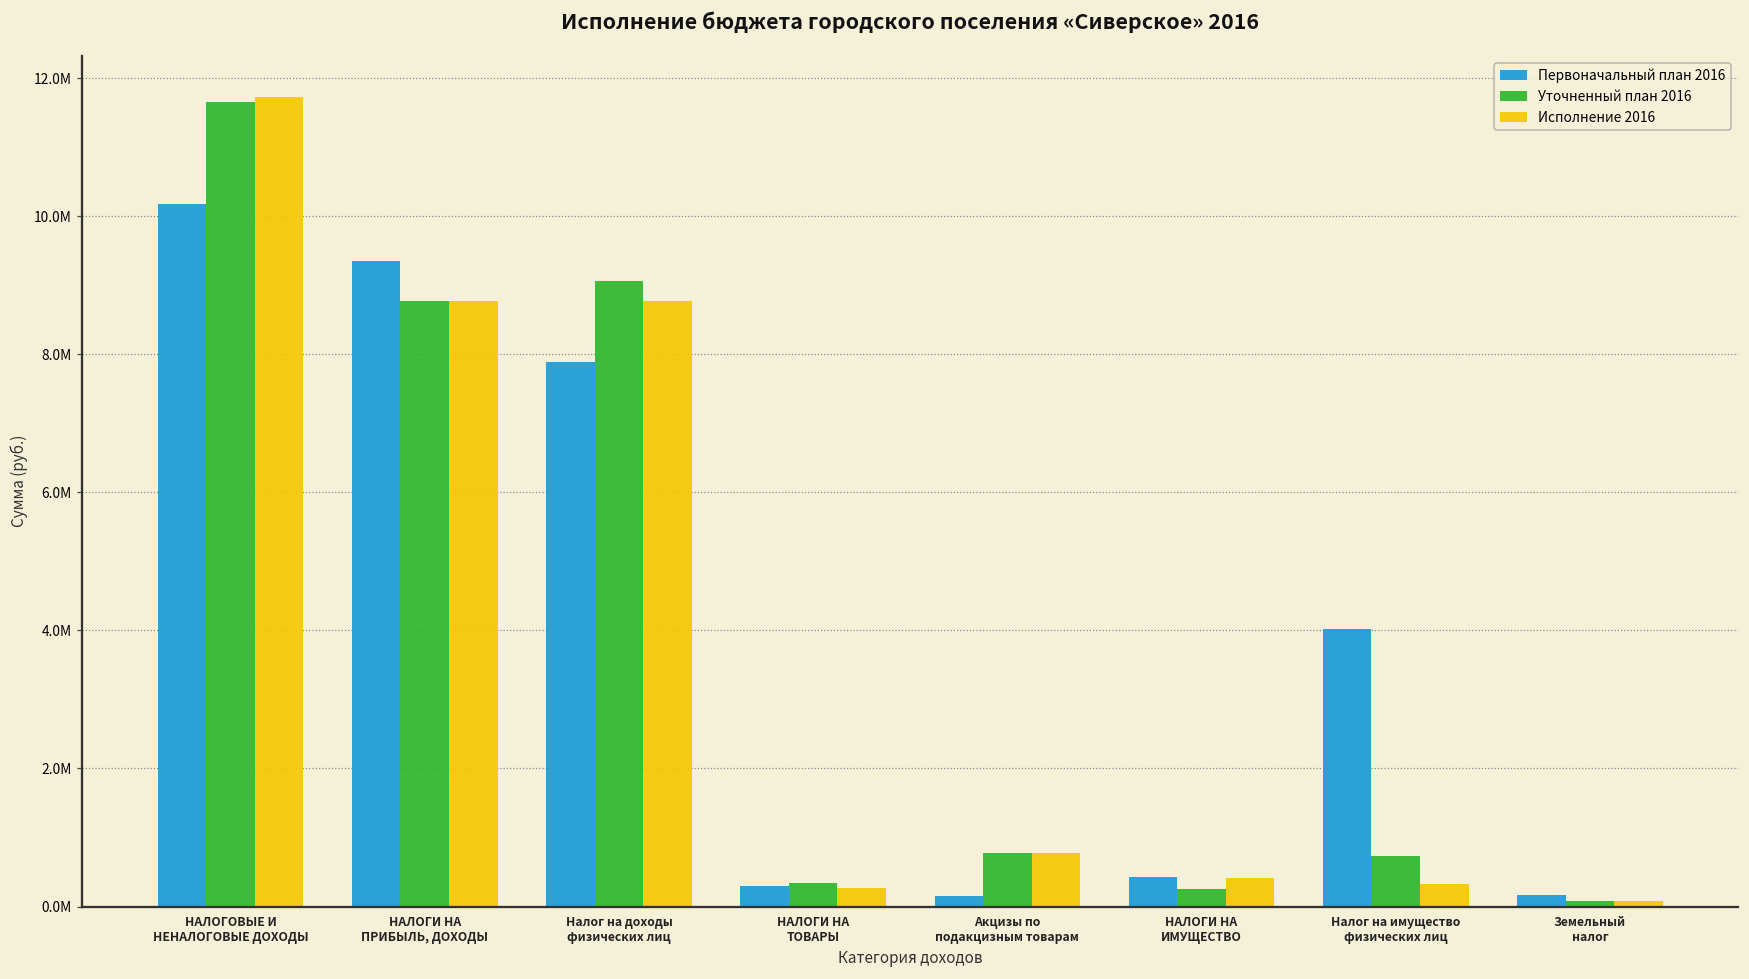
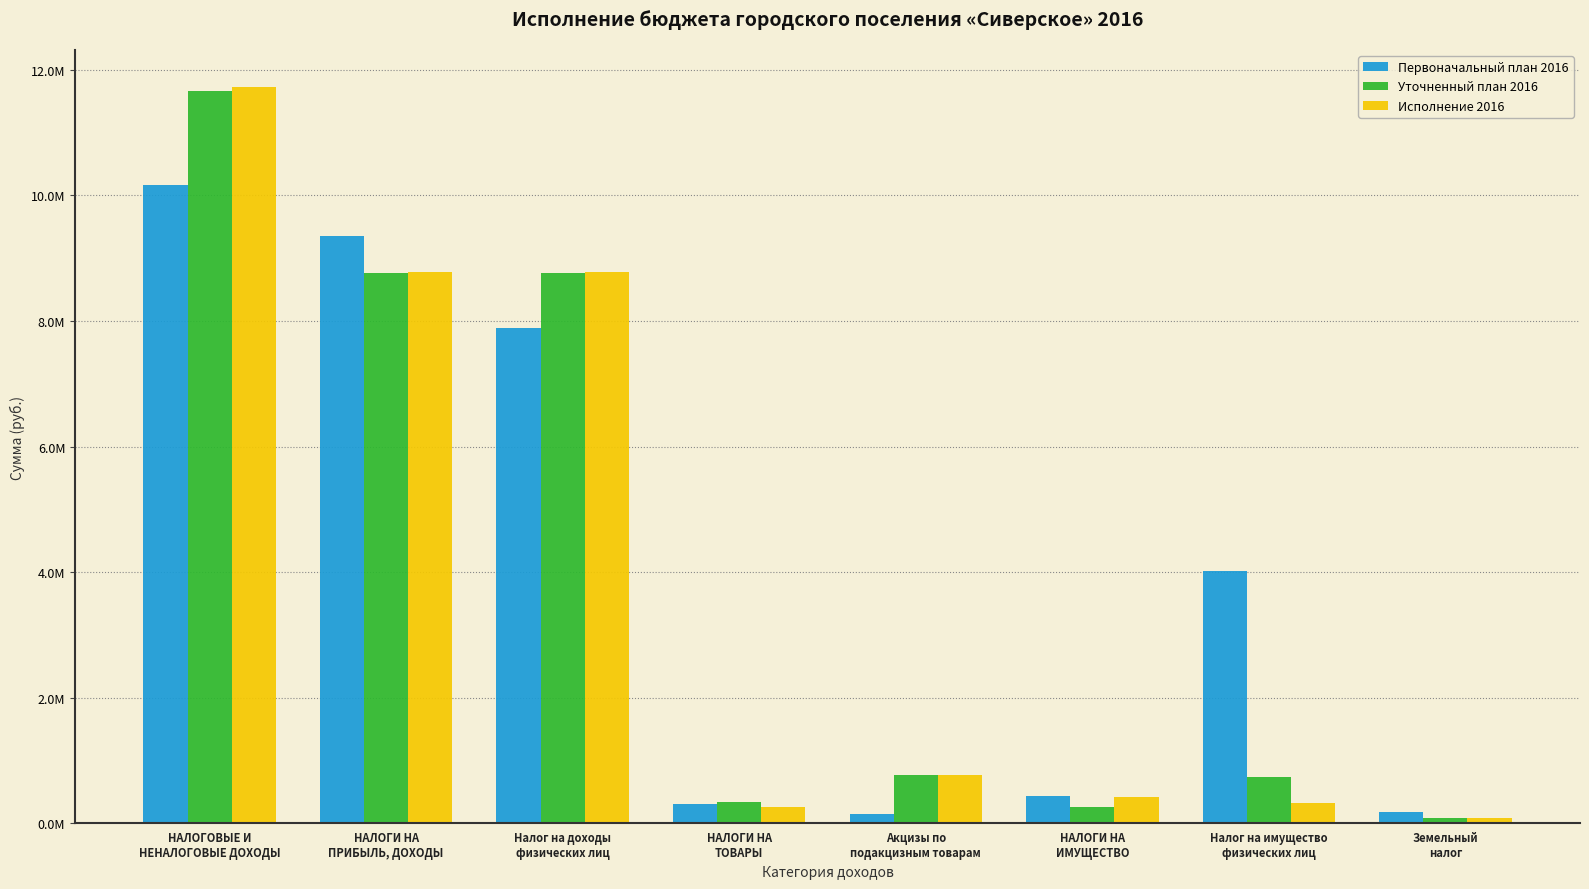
  {
    "Первоначальный план 2016": {
      "НАЛОГОВЫЕ И НЕНАЛОГОВЫЕ ДОХОДЫ": 10200000,
      "НАЛОГИ НА ПРИБЫЛЬ, ДОХОДЫ": 9400000,
      "Налог на доходы физических лиц": 7900000,
      "НАЛОГИ НА ТОВАРЫ": 300000,
      "Акцизы по подакцизным товарам": 200000,
      "НАЛОГИ НА ИМУЩЕСТВО": 400000,
      "Налог на имущество физических лиц": 4000000,
      "Земельный налог": 200000
    },
    "Уточненный план 2016": {
      "НАЛОГОВЫЕ И НЕНАЛОГОВЫЕ ДОХОДЫ": 11700000,
      "НАЛОГИ НА ПРИБЫЛЬ, ДОХОДЫ": 8800000,
-     "Налог на доходы физических лиц": 9100000,
+     "Налог на доходы физических лиц": 8800000,
      "НАЛОГИ НА ТОВАРЫ": 300000,
      "Акцизы по подакцизным товарам": 800000,
      "НАЛОГИ НА ИМУЩЕСТВО": 300000,
      "Налог на имущество физических лиц": 700000,
      "Земельный налог": 100000
    },
    "Исполнение 2016": {
      "НАЛОГОВЫЕ И НЕНАЛОГОВЫЕ ДОХОДЫ": 11700000,
      "НАЛОГИ НА ПРИБЫЛЬ, ДОХОДЫ": 8800000,
      "Налог на доходы физических лиц": 8800000,
      "НАЛОГИ НА ТОВАРЫ": 300000,
      "Акцизы по подакцизным товарам": 800000,
      "НАЛОГИ НА ИМУЩЕСТВО": 400000,
      "Налог на имущество физических лиц": 300000,
      "Земельный налог": 100000
    }
  }
